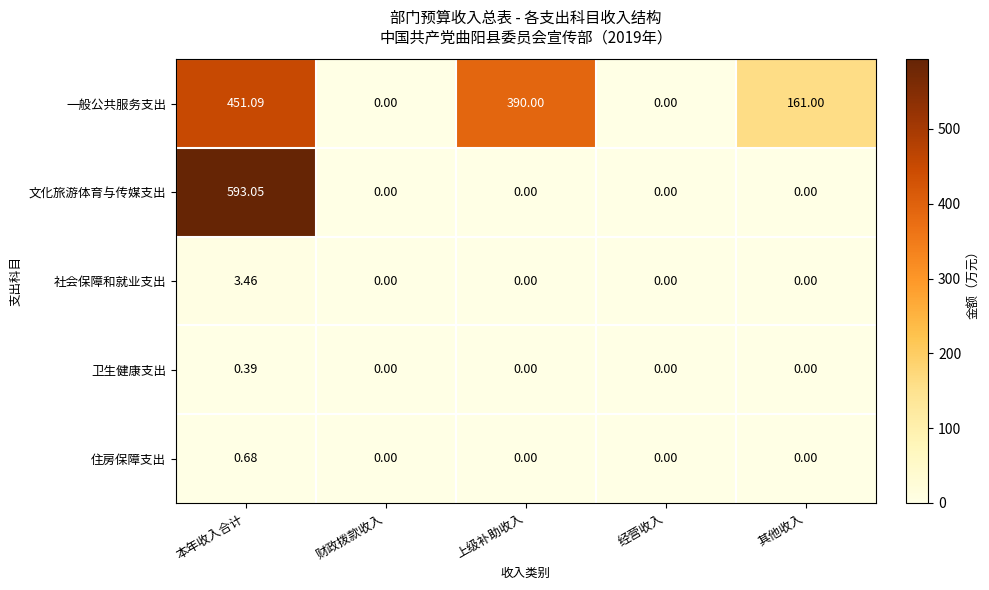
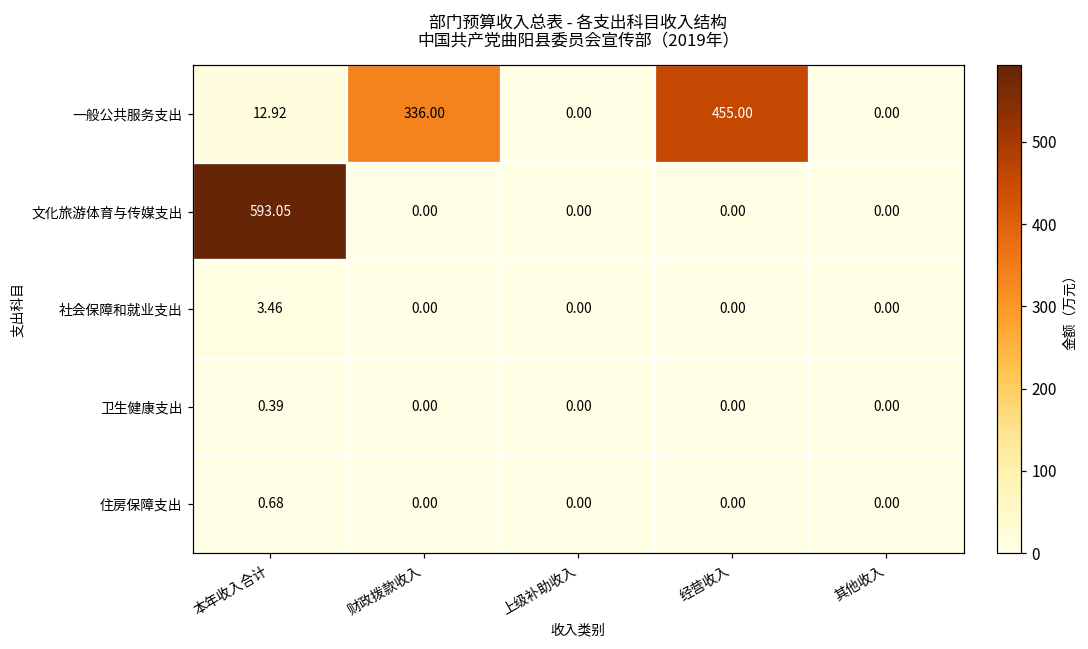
  {
    "一般公共服务支出": {
-     "本年收入合计": 451.09,
-     "财政拨款收入": 0.00,
-     "上级补助收入": 390.00,
-     "经营收入": 0.00,
-     "其他收入": 161.00
+     "本年收入合计": 12.92,
+     "财政拨款收入": 336.00,
+     "上级补助收入": 0.00,
+     "经营收入": 455.00,
+     "其他收入": 0.00
    },
    "文化旅游体育与传媒支出": {
      "本年收入合计": 593.05,
      "财政拨款收入": 0.00,
      "上级补助收入": 0.00,
      "经营收入": 0.00,
      "其他收入": 0.00
    },
    "社会保障和就业支出": {
      "本年收入合计": 3.46,
      "财政拨款收入": 0.00,
      "上级补助收入": 0.00,
      "经营收入": 0.00,
      "其他收入": 0.00
    },
    "卫生健康支出": {
      "本年收入合计": 0.39,
      "财政拨款收入": 0.00,
      "上级补助收入": 0.00,
      "经营收入": 0.00,
      "其他收入": 0.00
    },
    "住房保障支出": {
      "本年收入合计": 0.68,
      "财政拨款收入": 0.00,
      "上级补助收入": 0.00,
      "经营收入": 0.00,
      "其他收入": 0.00
    }
  }
